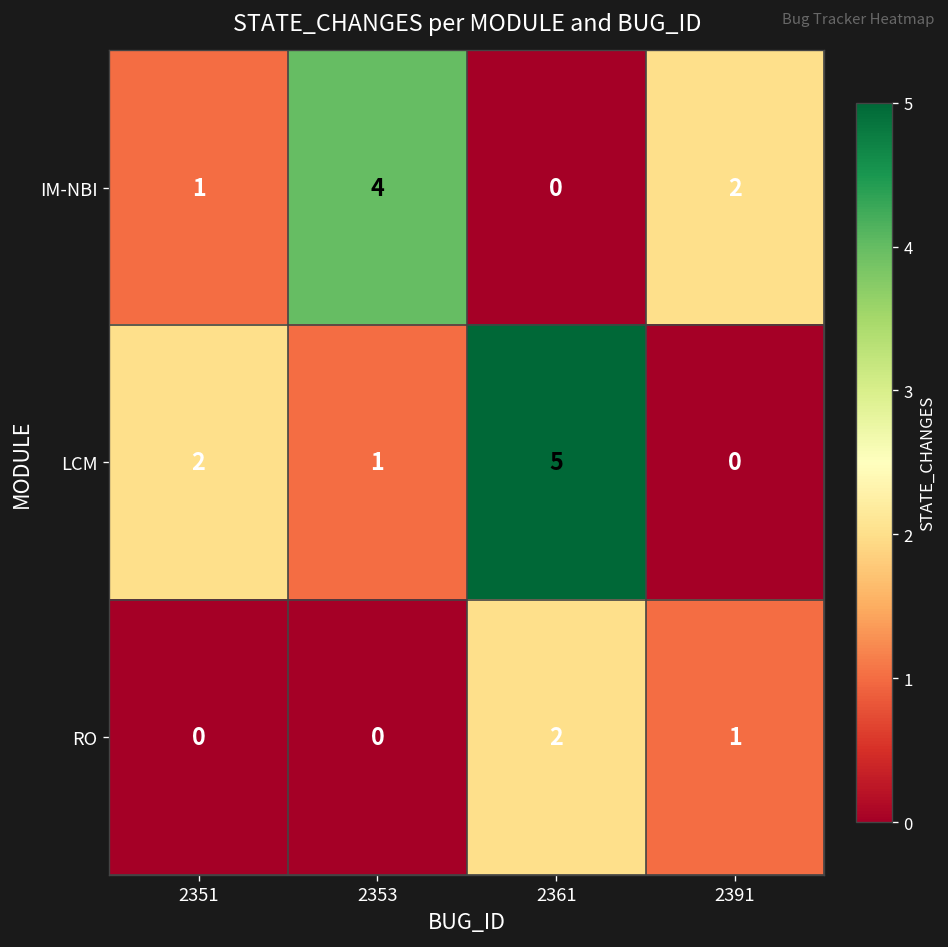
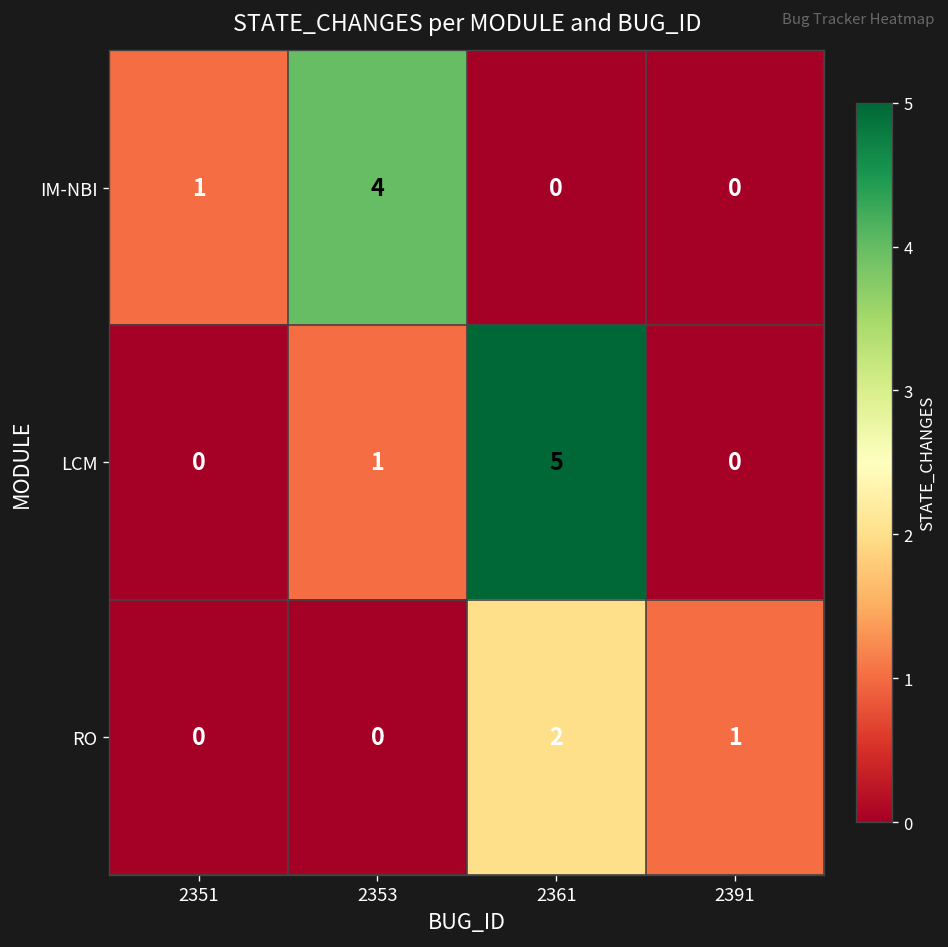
  {
    "IM-NBI": {
      "2351": 1,
      "2353": 4,
      "2361": 0,
-     "2391": 2
+     "2391": 0
    },
    "LCM": {
-     "2351": 2,
+     "2351": 0,
      "2353": 1,
      "2361": 5,
      "2391": 0
    },
    "RO": {
      "2351": 0,
      "2353": 0,
      "2361": 2,
      "2391": 1
    }
  }
